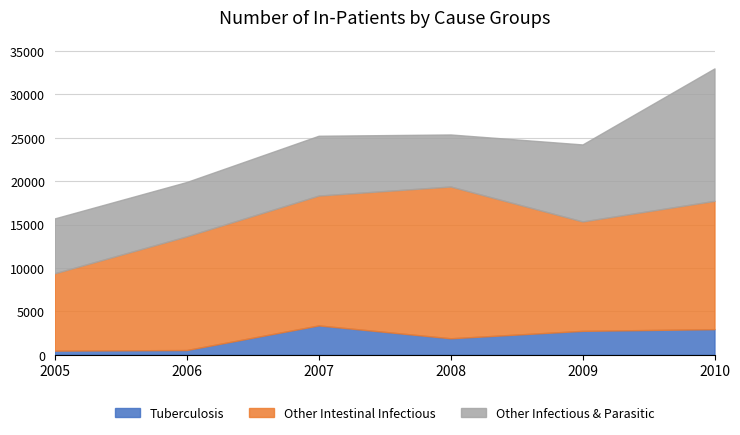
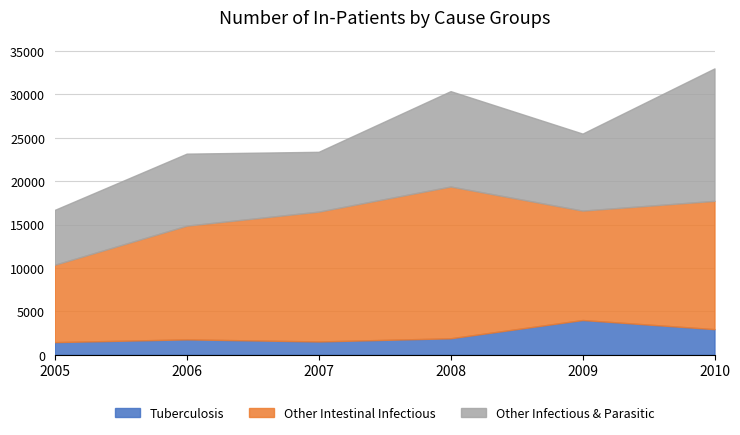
  {
    "Tuberculosis": {
-     "2005": 0,
-     "2006": 1000,
-     "2007": 3000,
+     "2005": 1000,
+     "2006": 2000,
+     "2007": 2000,
      "2008": 2000,
-     "2009": 3000,
+     "2009": 4000,
      "2010": 3000
    },
    "Other Intestinal Infectious": {
      "2005": 9000,
      "2006": 13000,
      "2007": 15000,
      "2008": 17000,
      "2009": 13000,
      "2010": 15000
    },
    "Other Infectious & Parasitic": {
      "2005": 6000,
-     "2006": 6000,
+     "2006": 8000,
      "2007": 7000,
-     "2008": 6000,
+     "2008": 11000,
      "2009": 9000,
      "2010": 15000
    }
  }
